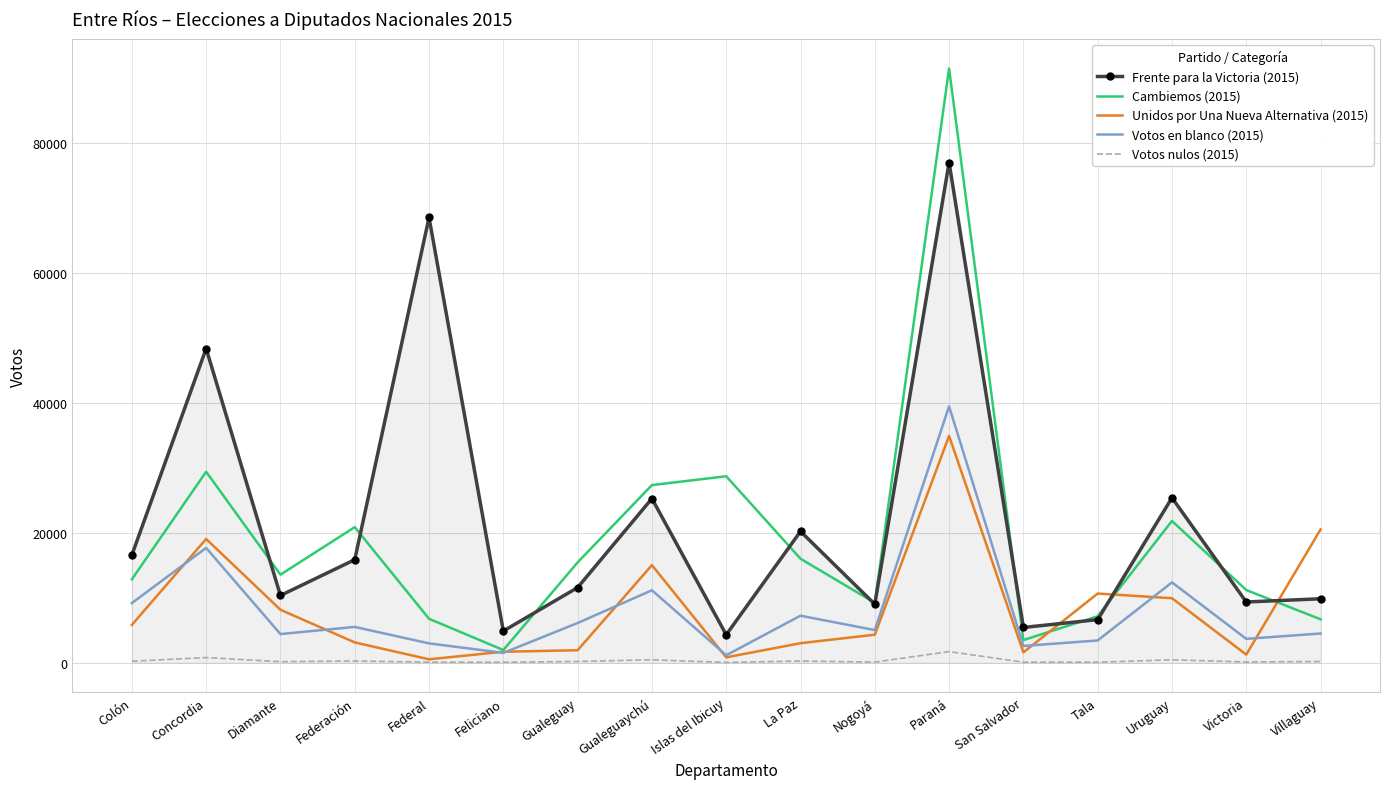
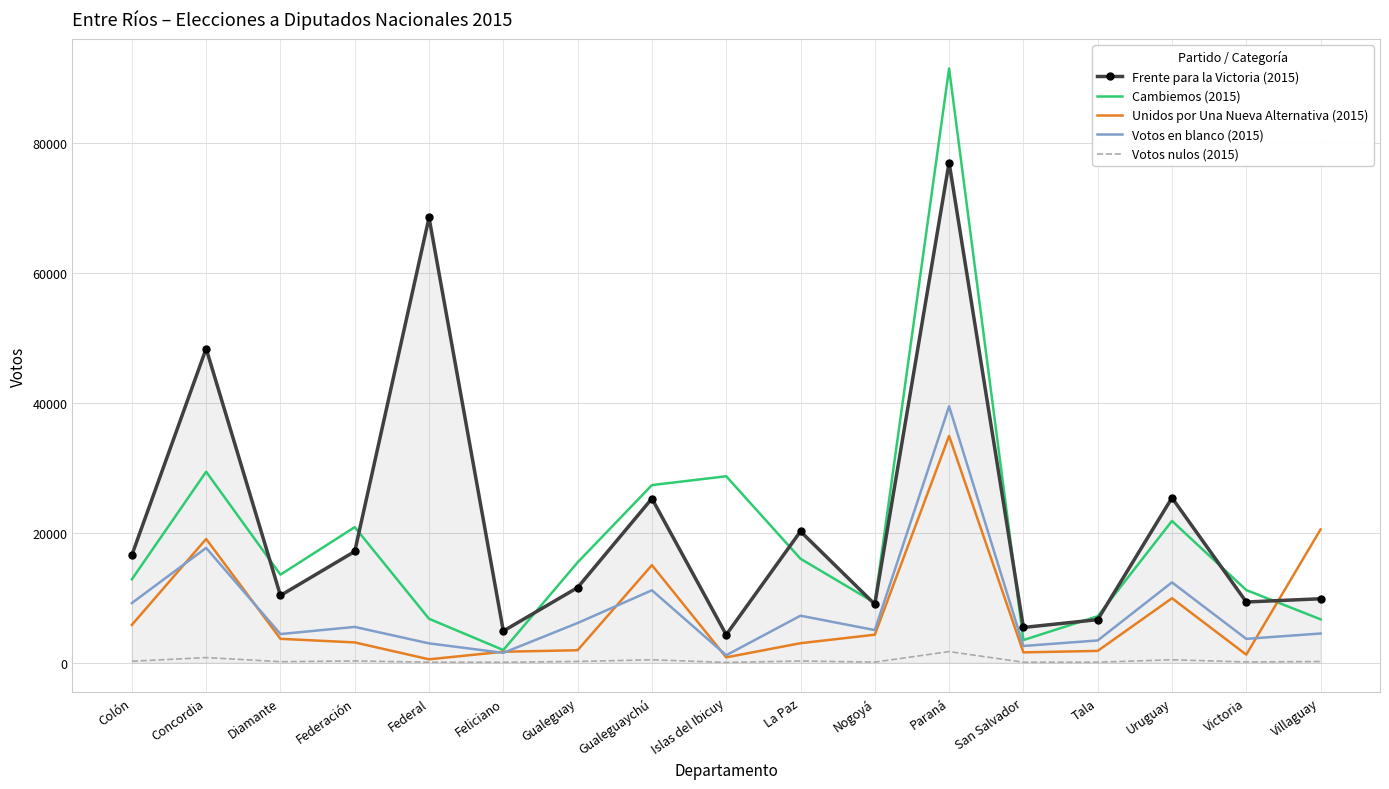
  {
    "Frente para la Victoria (2015)": {
      "Colón": 17000,
      "Concordia": 48000,
      "Diamante": 10000,
-     "Federación": 16000,
+     "Federación": 17000,
      "Federal": 69000,
      "Feliciano": 5000,
      "Gualeguay": 12000,
      "Gualeguaychú": 25000,
      "Islas del Ibicuy": 4000,
      "La Paz": 20000,
      "Paraná": 77000,
      "San Salvador": 5000,
      "Tala": 7000,
      "Uruguay": 25000,
      "Victoria": 9000,
      "Villaguay": 10000
    },
    "Cambiemos (2015)": {
      "Colón": 13000,
      "Concordia": 29000,
      "Diamante": 14000,
      "Federación": 21000,
      "Federal": 7000,
      "Gualeguay": 15000,
      "Gualeguaychú": 27000,
      "Islas del Ibicuy": 29000,
      "La Paz": 16000,
      "Paraná": 91000,
      "San Salvador": 3000,
      "Tala": 7000,
      "Uruguay": 22000,
      "Victoria": 11000,
      "Villaguay": 7000
    },
    "Unidos por Una Nueva Alternativa (2015)": {
      "Colón": 6000,
      "Concordia": 19000,
-     "Diamante": 8000,
+     "Diamante": 4000,
      "Federación": 3000,
      "Federal": 1000,
      "Gualeguay": 2000,
      "Gualeguaychú": 15000,
      "La Paz": 3000,
      "Nogoyá": 4000,
      "Paraná": 35000,
      "San Salvador": 2000,
-     "Tala": 11000,
+     "Tala": 2000,
      "Uruguay": 10000,
      "Victoria": 1000,
      "Villaguay": 21000
    }
  }
